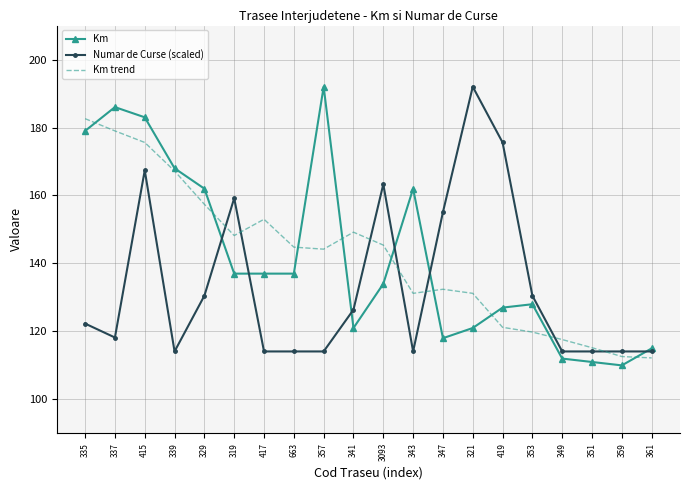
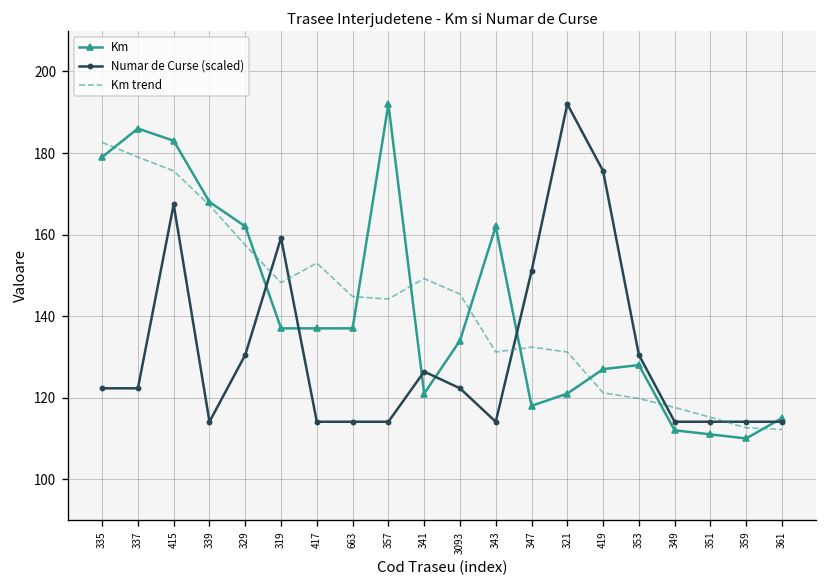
  {
    "Numar de Curse (scaled)": {
      "335": 122,
-     "337": 118,
+     "337": 122,
      "415": 167,
      "339": 114,
      "329": 131,
      "319": 159,
      "417": 114,
      "663": 114,
      "357": 114,
      "341": 126,
-     "3093": 163,
+     "3093": 122,
      "343": 114,
-     "347": 155,
+     "347": 151,
      "321": 192,
      "419": 176,
      "353": 131,
      "349": 114,
      "351": 114,
      "359": 114,
      "361": 114
    }
  }
